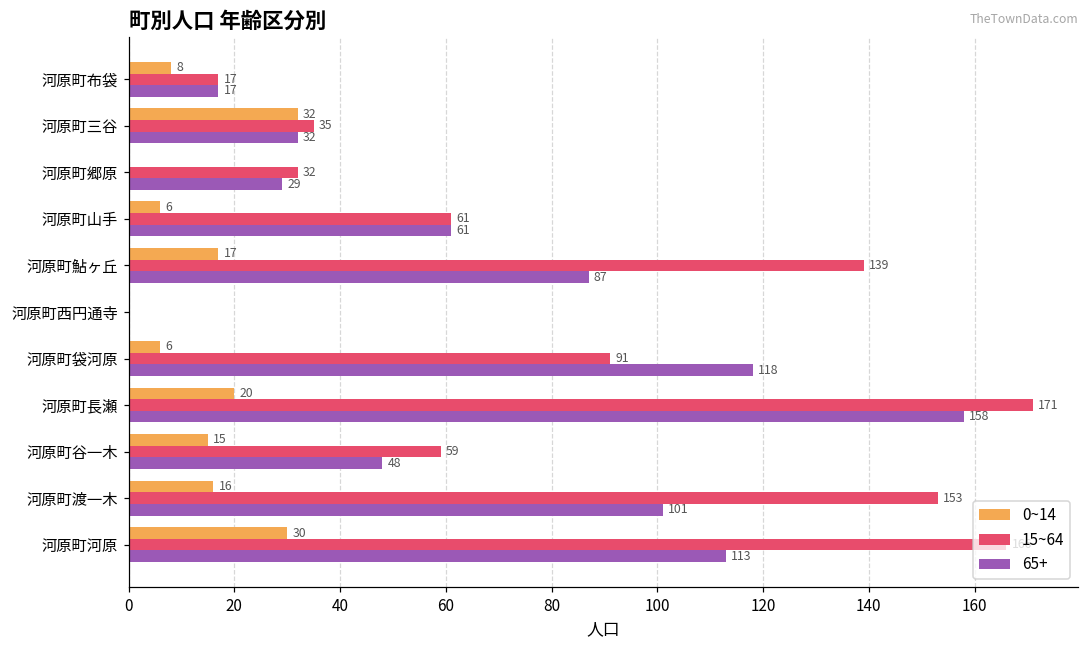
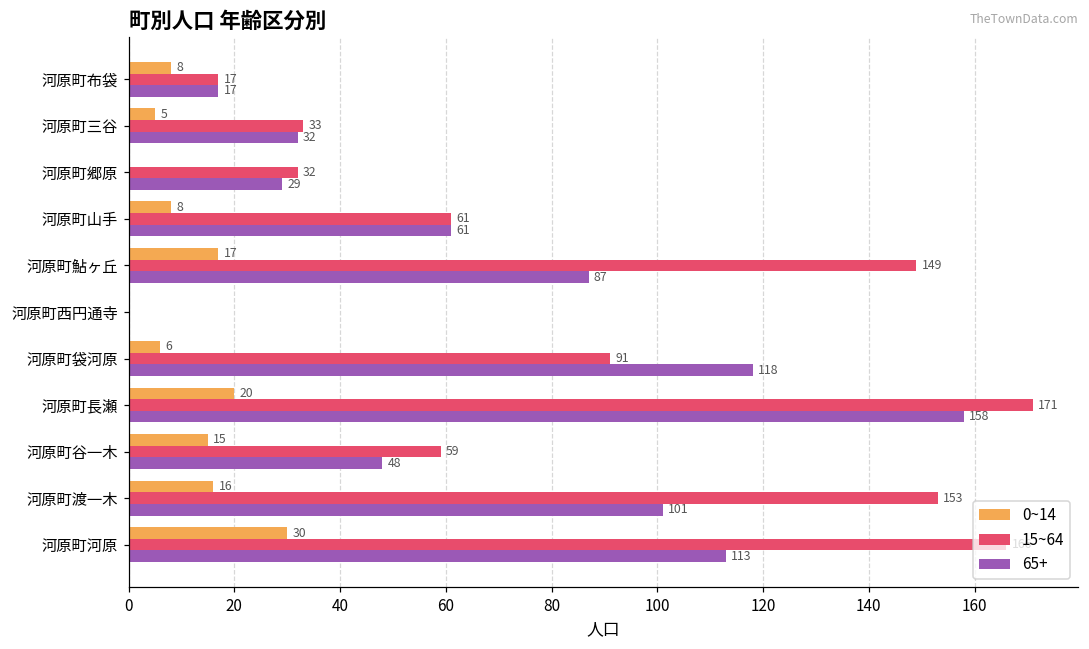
  {
    "0~14": {
      "河原町布袋": 8,
-     "河原町三谷": 32,
-     "河原町山手": 6,
+     "河原町三谷": 5,
+     "河原町山手": 8,
      "河原町鮎ヶ丘": 17,
      "河原町袋河原": 6,
      "河原町長瀬": 20,
      "河原町谷一木": 15,
      "河原町渡一木": 16,
      "河原町河原": 30
    },
    "15~64": {
      "河原町布袋": 17,
-     "河原町三谷": 35,
+     "河原町三谷": 33,
      "河原町郷原": 32,
      "河原町山手": 61,
-     "河原町鮎ヶ丘": 139,
+     "河原町鮎ヶ丘": 149,
      "河原町袋河原": 91,
      "河原町長瀬": 171,
      "河原町谷一木": 59,
      "河原町渡一木": 153
    },
    "65+": {
      "河原町布袋": 17,
      "河原町三谷": 32,
      "河原町郷原": 29,
      "河原町山手": 61,
      "河原町鮎ヶ丘": 87,
      "河原町袋河原": 118,
      "河原町長瀬": 158,
      "河原町谷一木": 48,
      "河原町渡一木": 101,
      "河原町河原": 113
    }
  }
